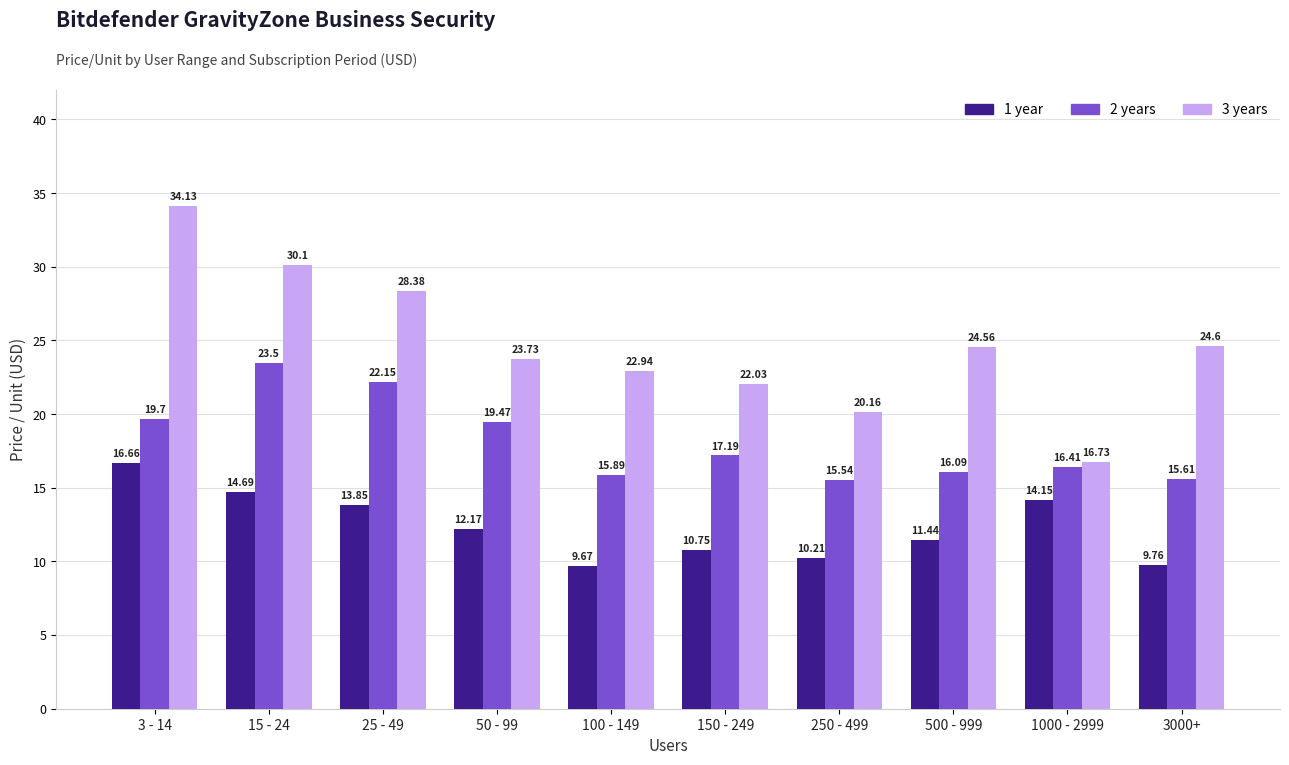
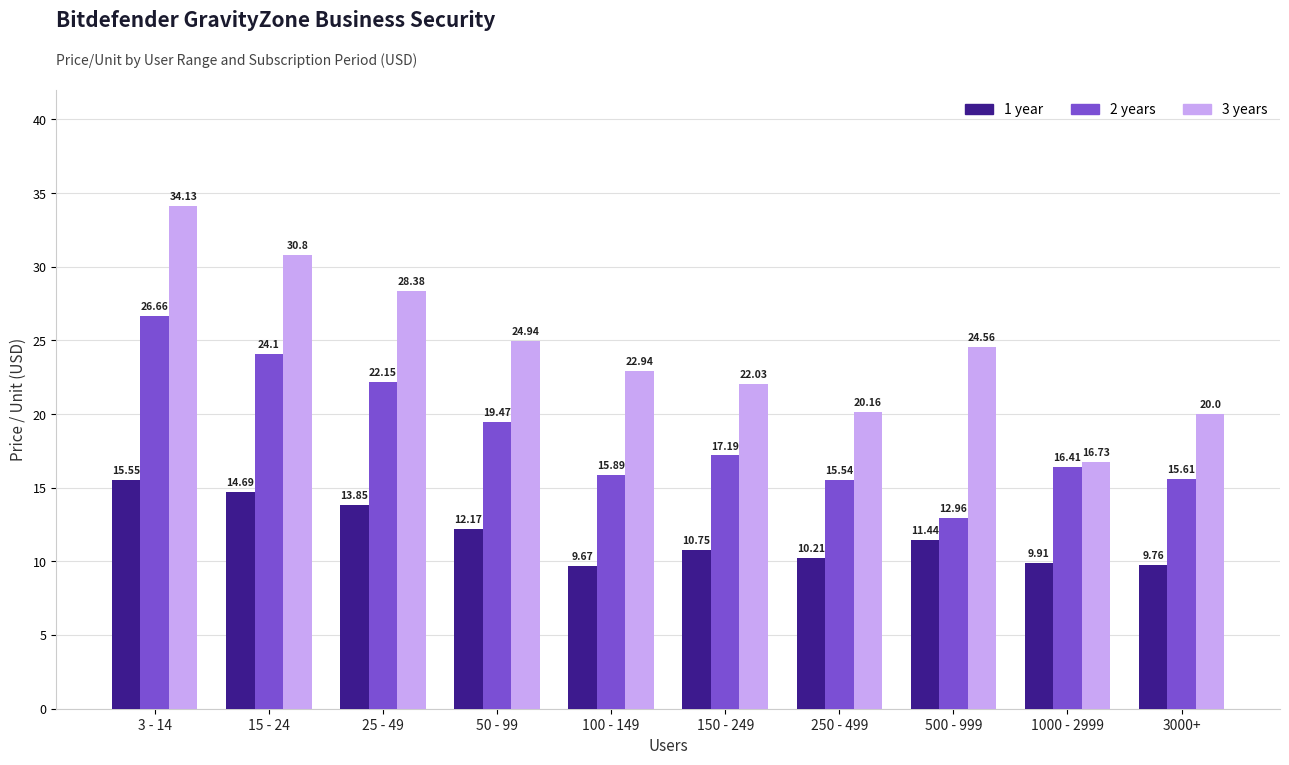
  {
    "1 year": {
-     "3 - 14": 16.66,
+     "3 - 14": 15.55,
      "15 - 24": 14.69,
      "25 - 49": 13.85,
      "50 - 99": 12.17,
      "100 - 149": 9.67,
      "150 - 249": 10.75,
      "250 - 499": 10.21,
      "500 - 999": 11.44,
-     "1000 - 2999": 14.15,
+     "1000 - 2999": 9.91,
      "3000+": 9.76
    },
    "2 years": {
-     "3 - 14": 19.7,
-     "15 - 24": 23.5,
+     "3 - 14": 26.66,
+     "15 - 24": 24.1,
      "25 - 49": 22.15,
      "50 - 99": 19.47,
      "100 - 149": 15.89,
      "150 - 249": 17.19,
      "250 - 499": 15.54,
-     "500 - 999": 16.09,
+     "500 - 999": 12.96,
      "1000 - 2999": 16.41,
      "3000+": 15.61
    },
    "3 years": {
      "3 - 14": 34.13,
-     "15 - 24": 30.1,
+     "15 - 24": 30.8,
      "25 - 49": 28.38,
-     "50 - 99": 23.73,
+     "50 - 99": 24.94,
      "100 - 149": 22.94,
      "150 - 249": 22.03,
      "250 - 499": 20.16,
      "500 - 999": 24.56,
      "1000 - 2999": 16.73,
-     "3000+": 24.6
+     "3000+": 20.0
    }
  }
